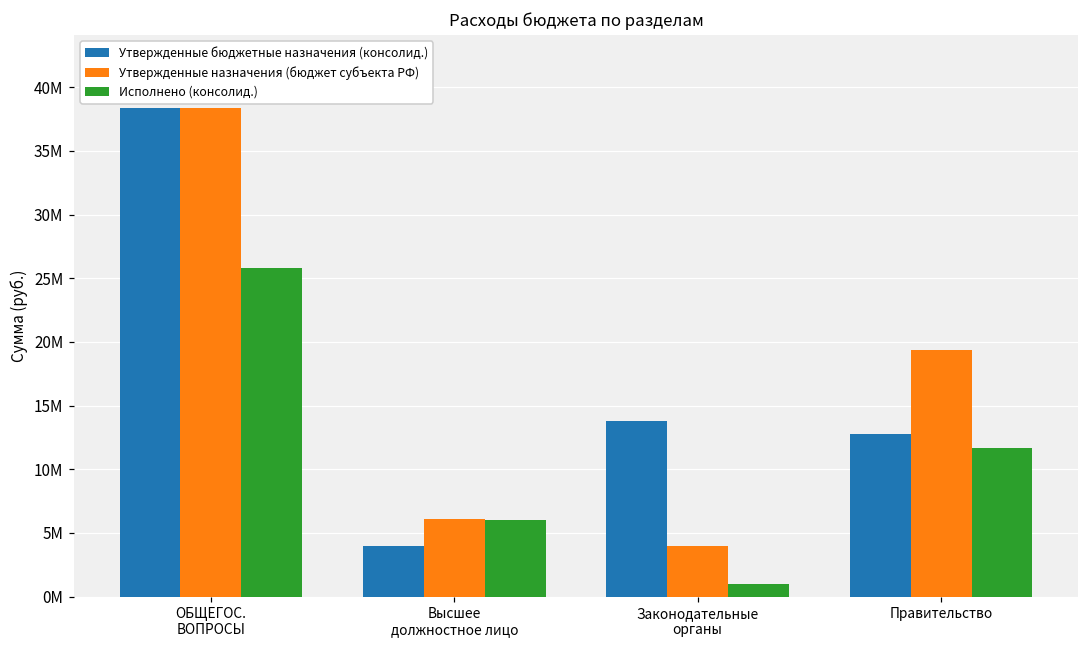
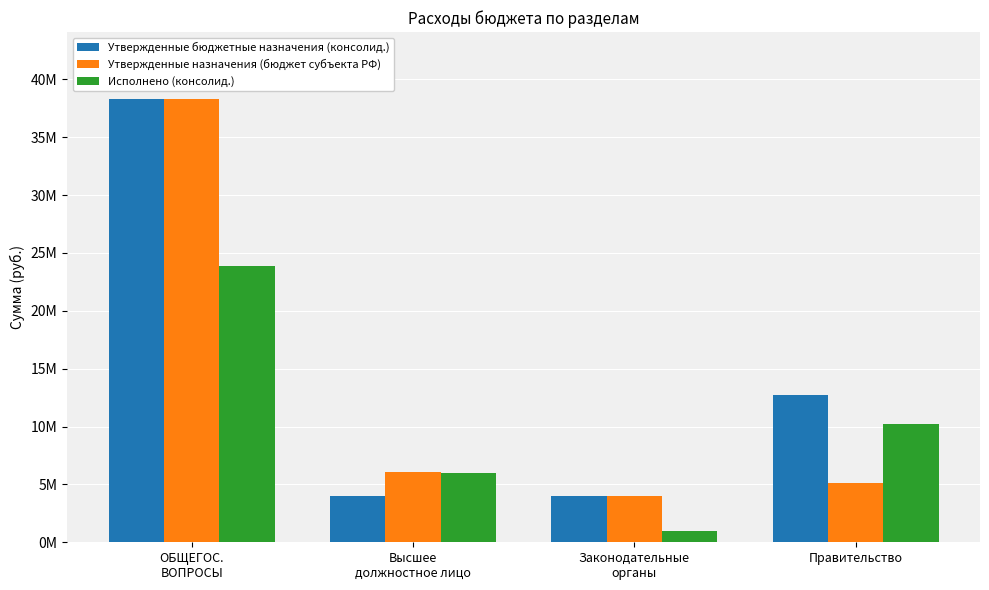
  {
    "Утвержденные бюджетные назначения (консолид.)": {
      "ОБЩЕГОС. ВОПРОСЫ": 38300000,
      "Высшее должностное лицо": 4000000,
-     "Законодательные органы": 13800000,
+     "Законодательные органы": 4000000,
      "Правительство": 12800000
    },
    "Утвержденные назначения (бюджет субъекта РФ)": {
      "ОБЩЕГОС. ВОПРОСЫ": 38300000,
      "Высшее должностное лицо": 6100000,
      "Законодательные органы": 4000000,
-     "Правительство": 19300000
+     "Правительство": 5200000
    },
    "Исполнено (консолид.)": {
-     "ОБЩЕГОС. ВОПРОСЫ": 25800000,
+     "ОБЩЕГОС. ВОПРОСЫ": 23800000,
      "Высшее должностное лицо": 6000000,
      "Законодательные органы": 1000000,
-     "Правительство": 11600000
+     "Правительство": 10200000
    }
  }
